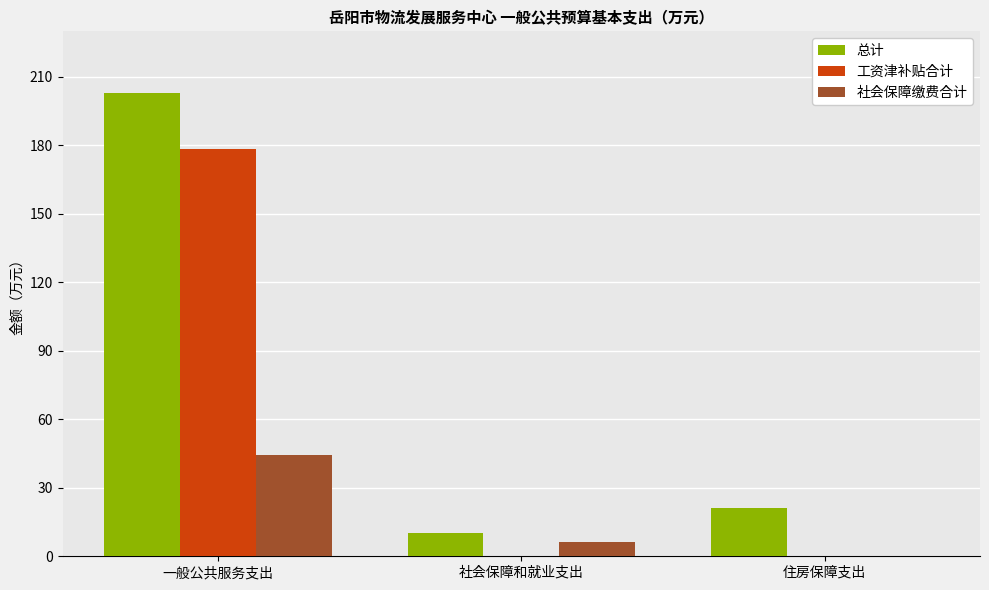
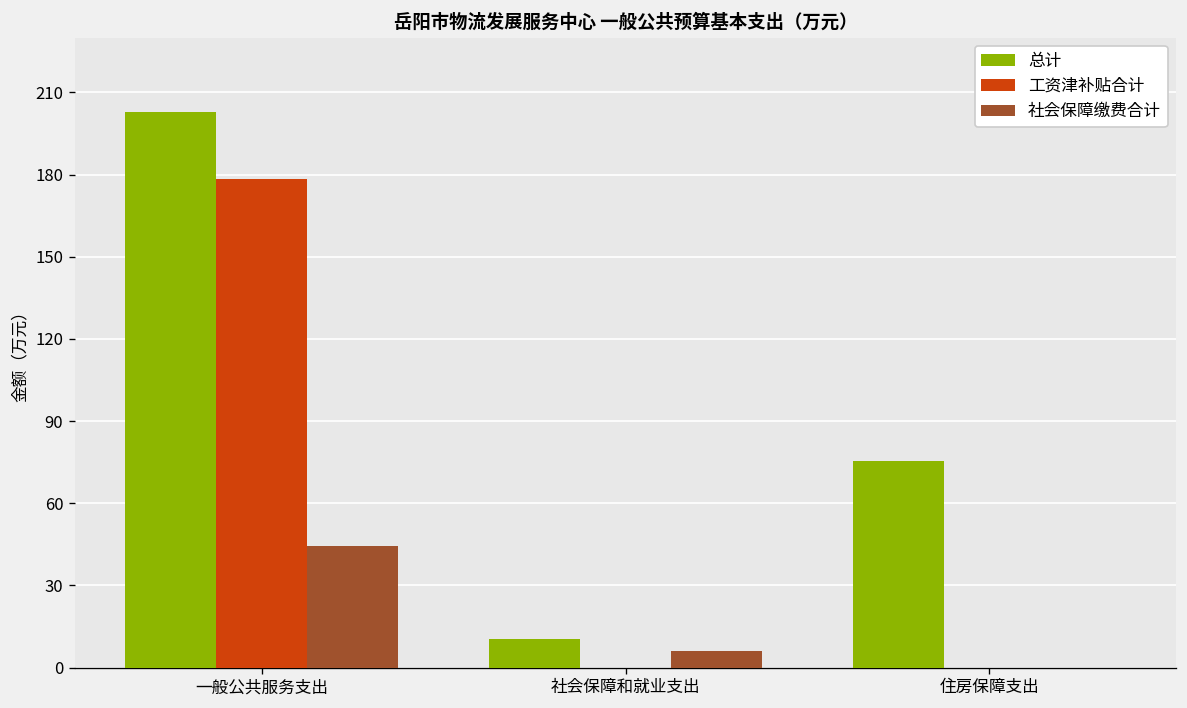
  {
    "总计": {
      "一般公共服务支出": 203,
      "社会保障和就业支出": 10,
-     "住房保障支出": 21
+     "住房保障支出": 75
    },
    "工资津补贴合计": {
      "一般公共服务支出": 178,
      "社会保障和就业支出": 0,
      "住房保障支出": 0
    },
    "社会保障缴费合计": {
      "一般公共服务支出": 44,
      "社会保障和就业支出": 6,
      "住房保障支出": 0
    }
  }
